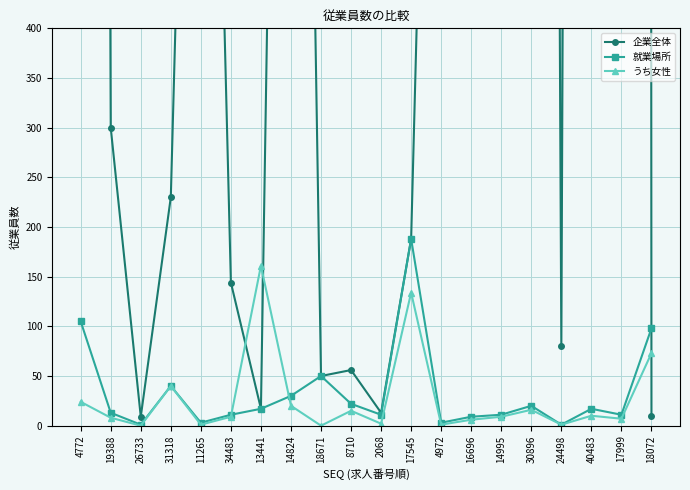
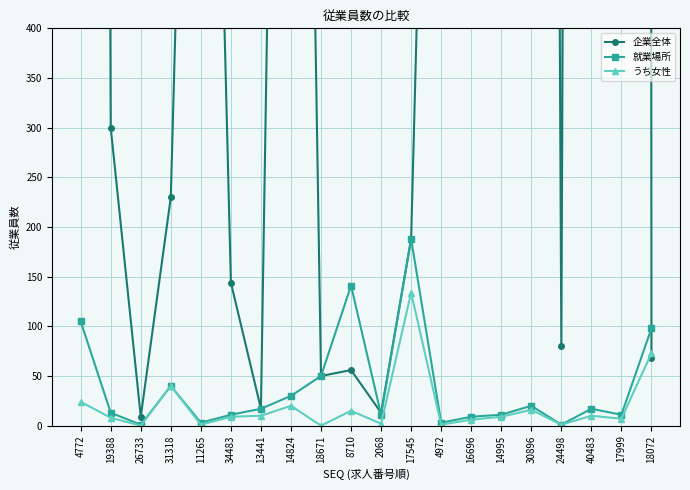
  {
    "企業全体": {
      "19388": 300,
      "26733": 10,
      "31318": 230,
      "34483": 140,
      "8710": 60,
      "24498": 80,
-     "18072": 10
+     "18072": 70
    },
    "就業場所": {
      "4772": 110,
      "19388": 10,
      "14824": 30,
-     "8710": 20,
+     "8710": 140,
      "16696": 10,
      "30896": 20,
      "40483": 20,
      "17999": 10,
      "18072": 100
    },
    "うち女性": {
      "4772": 20,
      "19388": 10,
-     "13441": 160,
+     "13441": 10,
      "14824": 20,
      "18671": 0,
      "8710": 20,
      "2068": 0,
      "17545": 130,
      "16696": 10,
      "30896": 20,
      "40483": 10,
      "17999": 10,
      "18072": 70
    }
  }
